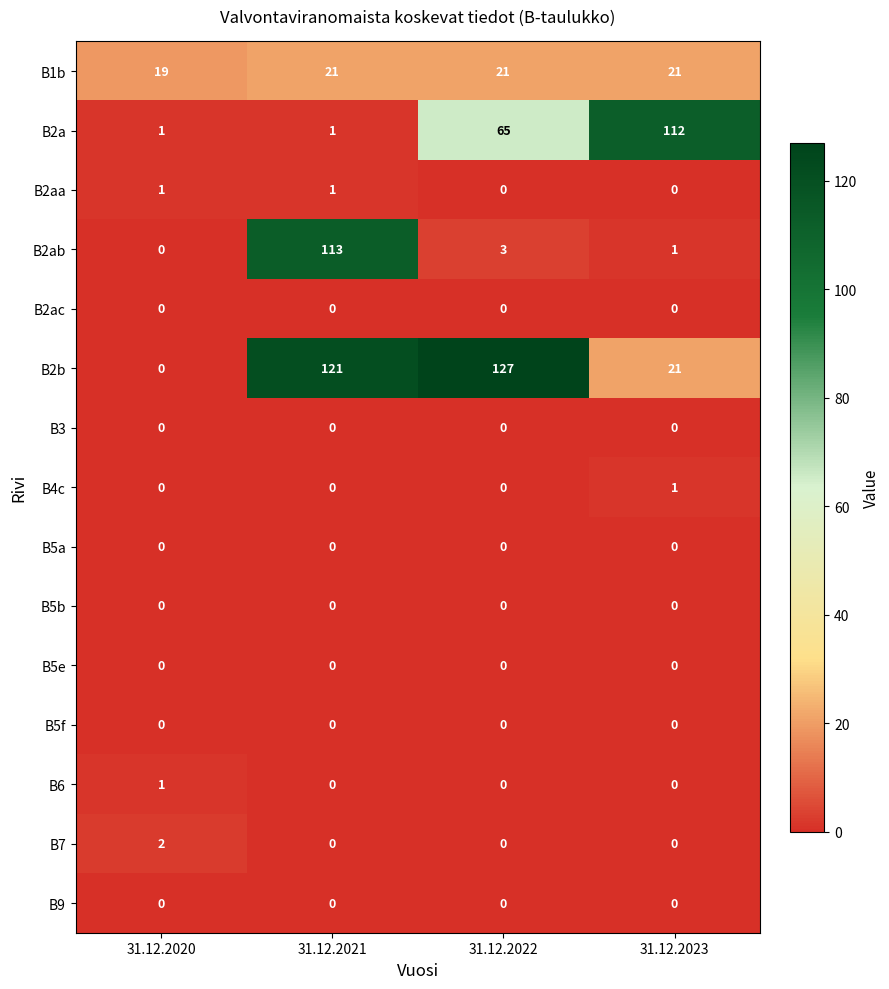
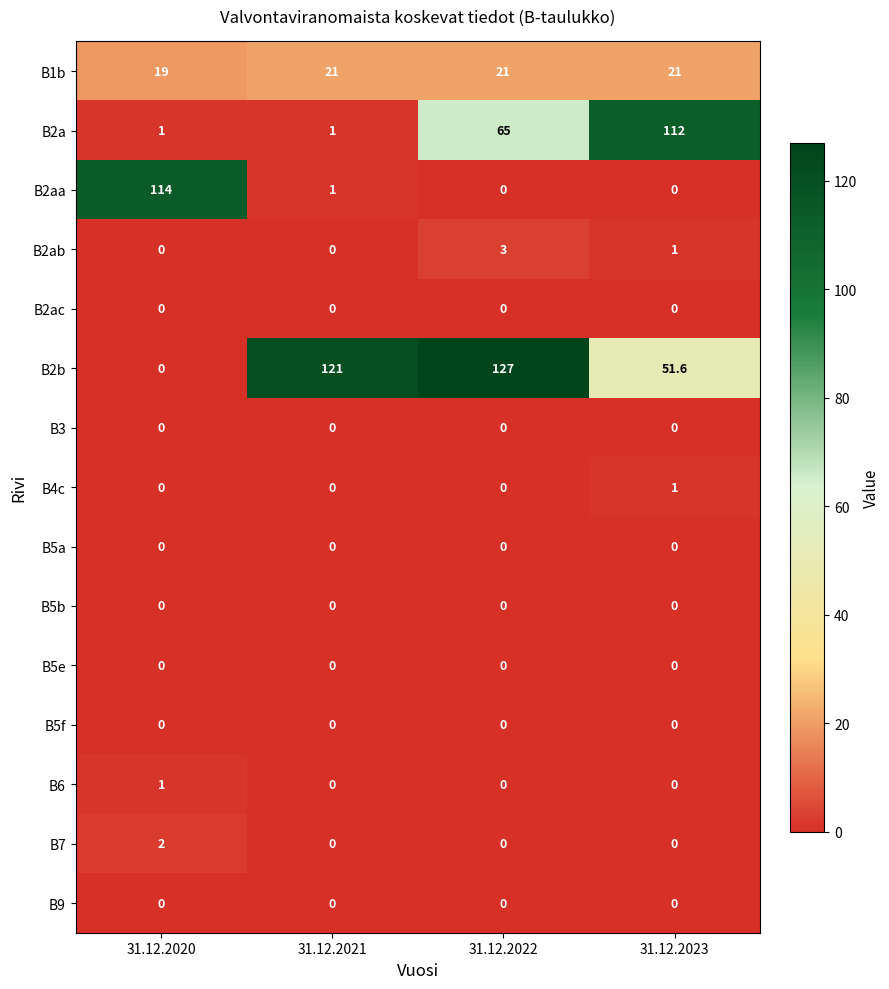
  {
    "B1b": {
      "31.12.2020": 19,
      "31.12.2021": 21,
      "31.12.2022": 21,
      "31.12.2023": 21
    },
    "B2a": {
      "31.12.2020": 1,
      "31.12.2021": 1,
      "31.12.2022": 65,
      "31.12.2023": 112
    },
    "B2aa": {
-     "31.12.2020": 1,
+     "31.12.2020": 114,
      "31.12.2021": 1,
      "31.12.2022": 0,
      "31.12.2023": 0
    },
    "B2ab": {
      "31.12.2020": 0,
-     "31.12.2021": 113,
+     "31.12.2021": 0,
      "31.12.2022": 3,
      "31.12.2023": 1
    },
    "B2ac": {
      "31.12.2020": 0,
      "31.12.2021": 0,
      "31.12.2022": 0,
      "31.12.2023": 0
    },
    "B2b": {
      "31.12.2020": 0,
      "31.12.2021": 121,
      "31.12.2022": 127,
-     "31.12.2023": 21
+     "31.12.2023": 51.6
    },
    "B3": {
      "31.12.2020": 0,
      "31.12.2021": 0,
      "31.12.2022": 0,
      "31.12.2023": 0
    },
    "B4c": {
      "31.12.2020": 0,
      "31.12.2021": 0,
      "31.12.2022": 0,
      "31.12.2023": 1
    },
    "B5a": {
      "31.12.2020": 0,
      "31.12.2021": 0,
      "31.12.2022": 0,
      "31.12.2023": 0
    },
    "B5b": {
      "31.12.2020": 0,
      "31.12.2021": 0,
      "31.12.2022": 0,
      "31.12.2023": 0
    },
    "B5e": {
      "31.12.2020": 0,
      "31.12.2021": 0,
      "31.12.2022": 0,
      "31.12.2023": 0
    },
    "B5f": {
      "31.12.2020": 0,
      "31.12.2021": 0,
      "31.12.2022": 0,
      "31.12.2023": 0
    },
    "B6": {
      "31.12.2020": 1,
      "31.12.2021": 0,
      "31.12.2022": 0,
      "31.12.2023": 0
    },
    "B7": {
      "31.12.2020": 2,
      "31.12.2021": 0,
      "31.12.2022": 0,
      "31.12.2023": 0
    },
    "B9": {
      "31.12.2020": 0,
      "31.12.2021": 0,
      "31.12.2022": 0,
      "31.12.2023": 0
    }
  }
